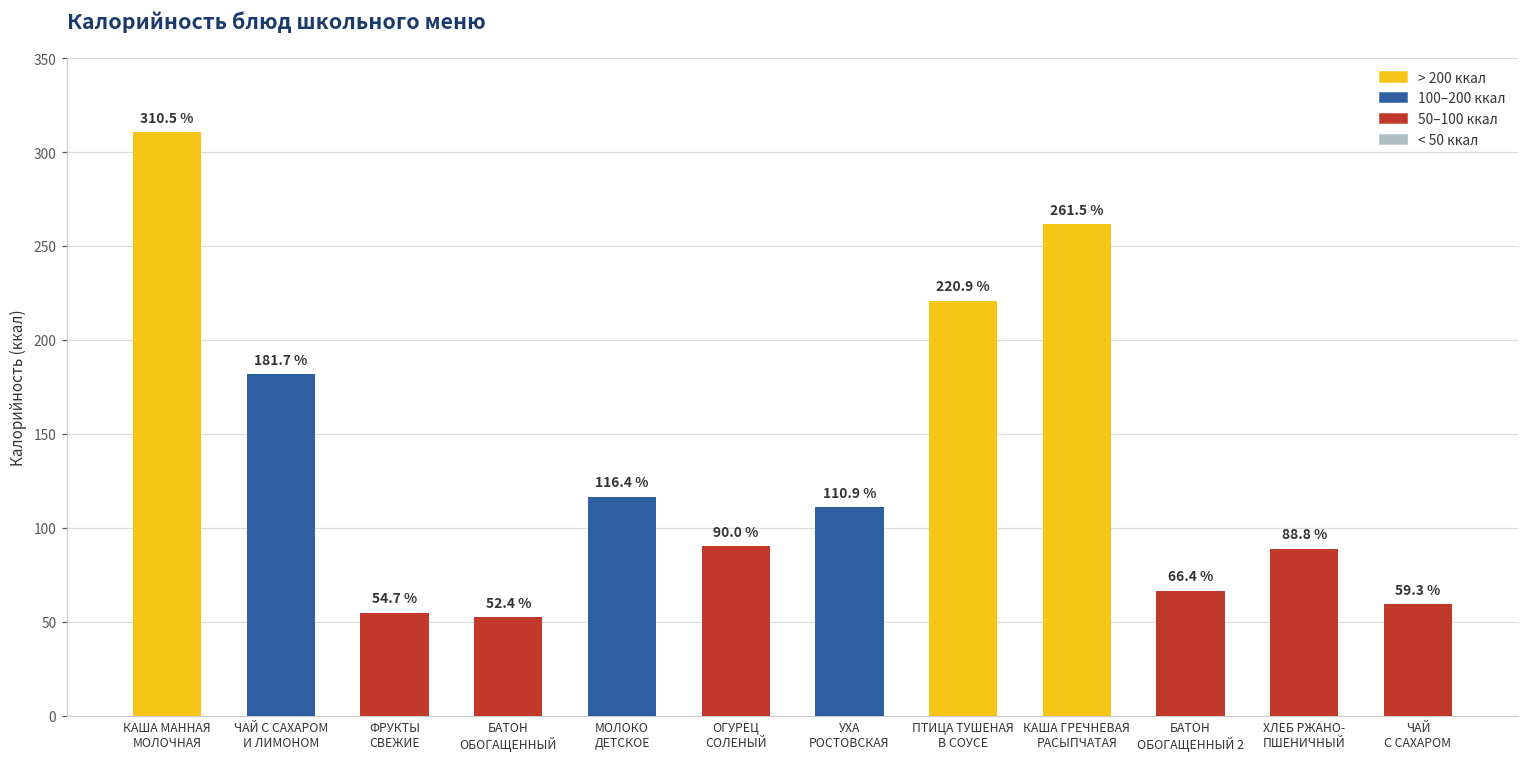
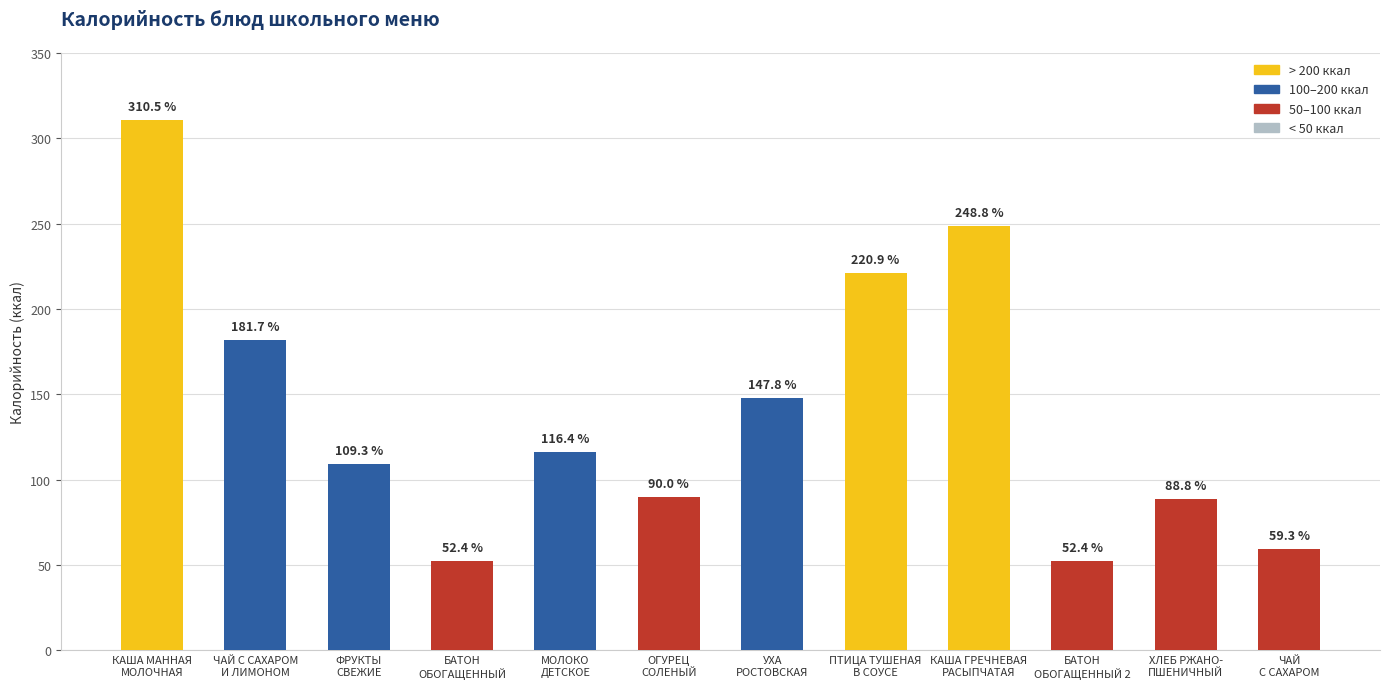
  {
    "КАША МАННАЯ МОЛОЧНАЯ": "310.5 %",
    "ЧАЙ С САХАРОМ И ЛИМОНОМ": "181.7 %",
-   "ФРУКТЫ СВЕЖИЕ": "54.7 %",
+   "ФРУКТЫ СВЕЖИЕ": "109.3 %",
    "БАТОН ОБОГАЩЕННЫЙ": "52.4 %",
    "МОЛОКО ДЕТСКОЕ": "116.4 %",
    "ОГУРЕЦ СОЛЕНЫЙ": "90.0 %",
-   "УХА РОСТОВСКАЯ": "110.9 %",
+   "УХА РОСТОВСКАЯ": "147.8 %",
    "ПТИЦА ТУШЕНАЯ В СОУСЕ": "220.9 %",
-   "КАША ГРЕЧНЕВАЯ РАСЫПЧАТАЯ": "261.5 %",
-   "БАТОН ОБОГАЩЕННЫЙ 2": "66.4 %",
+   "КАША ГРЕЧНЕВАЯ РАСЫПЧАТАЯ": "248.8 %",
+   "БАТОН ОБОГАЩЕННЫЙ 2": "52.4 %",
    "ХЛЕБ РЖАНО- ПШЕНИЧНЫЙ": "88.8 %",
    "ЧАЙ С САХАРОМ": "59.3 %"
  }
